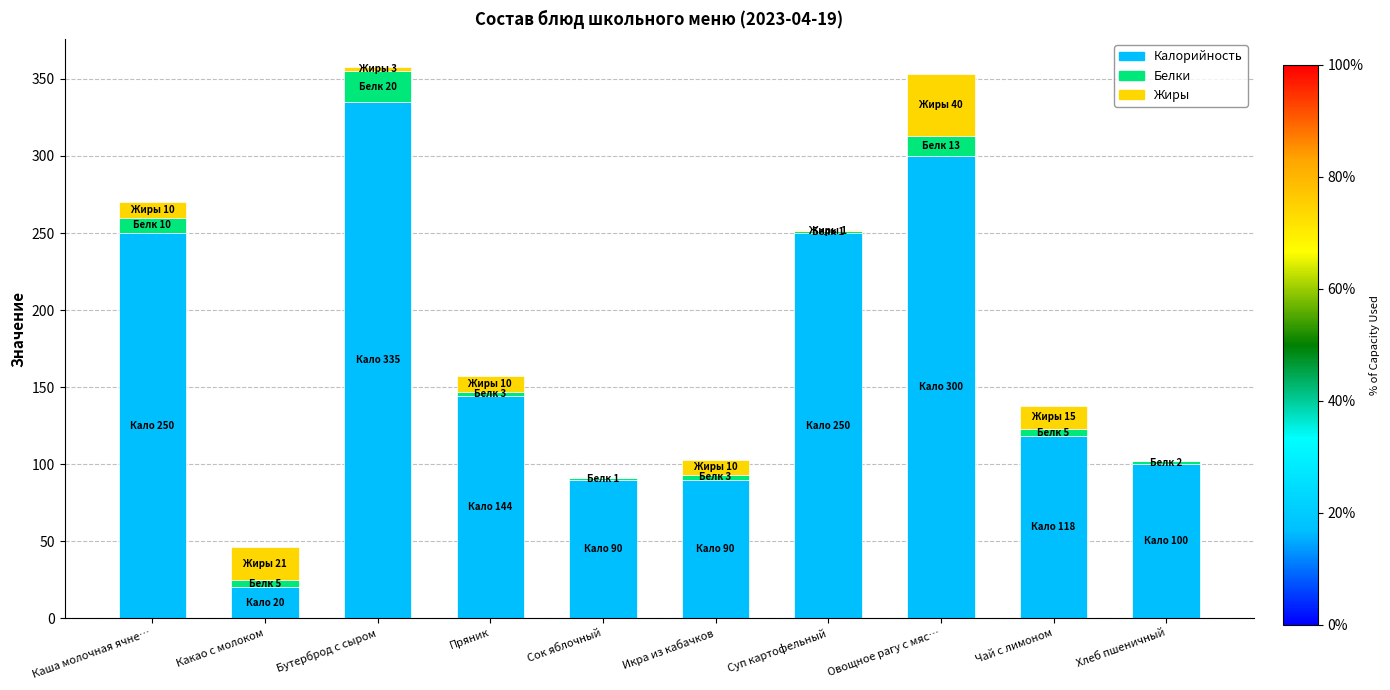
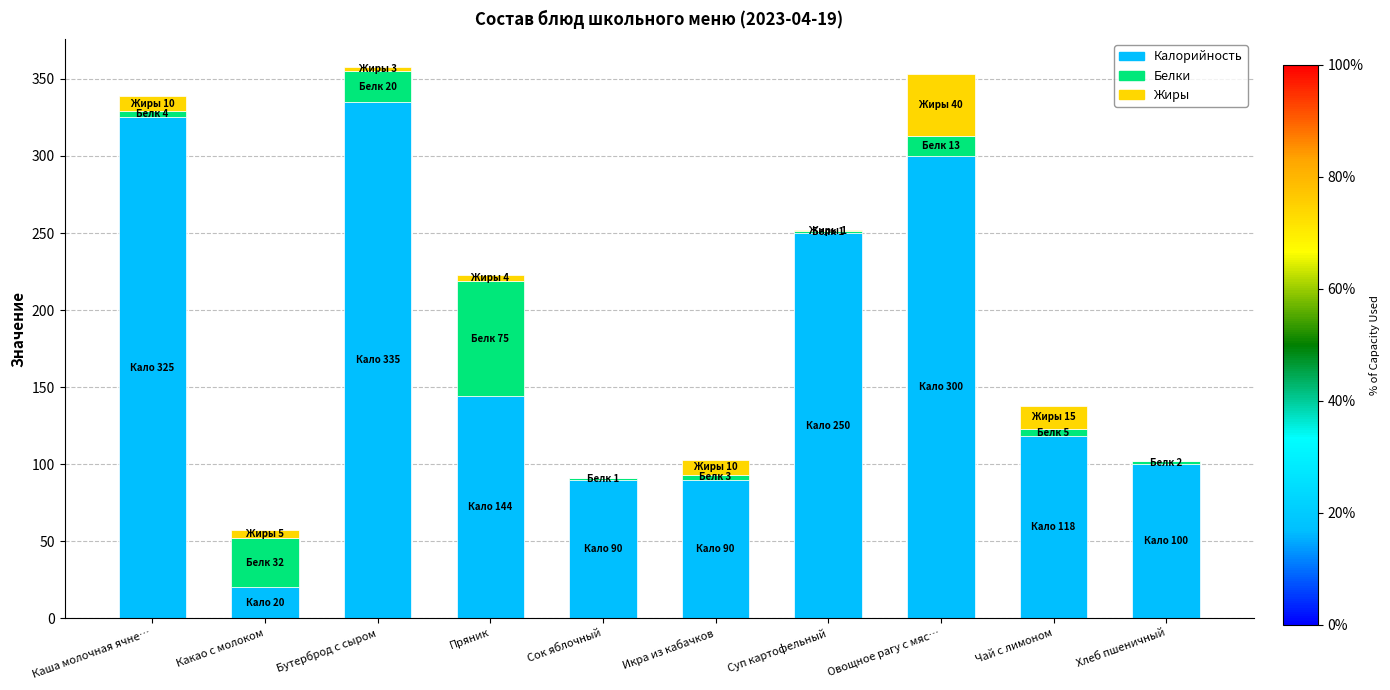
  {
    "Калорийность": {
-     "Каша молочная ячне…": 250,
+     "Каша молочная ячне…": 325,
      "Какао с молоком": 20,
      "Бутерброд с сыром": 335,
      "Пряник": 144,
      "Сок яблочный": 90,
      "Икра из кабачков": 90,
      "Суп картофельный": 250,
      "Овощное рагу с мяс…": 300,
      "Чай с лимоном": 118,
      "Хлеб пшеничный": 100
    },
    "Белки": {
-     "Каша молочная ячне…": 10,
-     "Какао с молоком": 5,
+     "Каша молочная ячне…": 4,
+     "Какао с молоком": 32,
      "Бутерброд с сыром": 20,
-     "Пряник": 3,
+     "Пряник": 75,
      "Сок яблочный": 1,
      "Икра из кабачков": 3,
      "Овощное рагу с мяс…": 13,
      "Чай с лимоном": 5,
      "Хлеб пшеничный": 2
    },
    "Жиры": {
      "Каша молочная ячне…": 10,
-     "Какао с молоком": 21,
+     "Какао с молоком": 5,
      "Бутерброд с сыром": 3,
-     "Пряник": 10,
+     "Пряник": 4,
      "Икра из кабачков": 10,
      "Овощное рагу с мяс…": 40,
      "Чай с лимоном": 15
    }
  }
